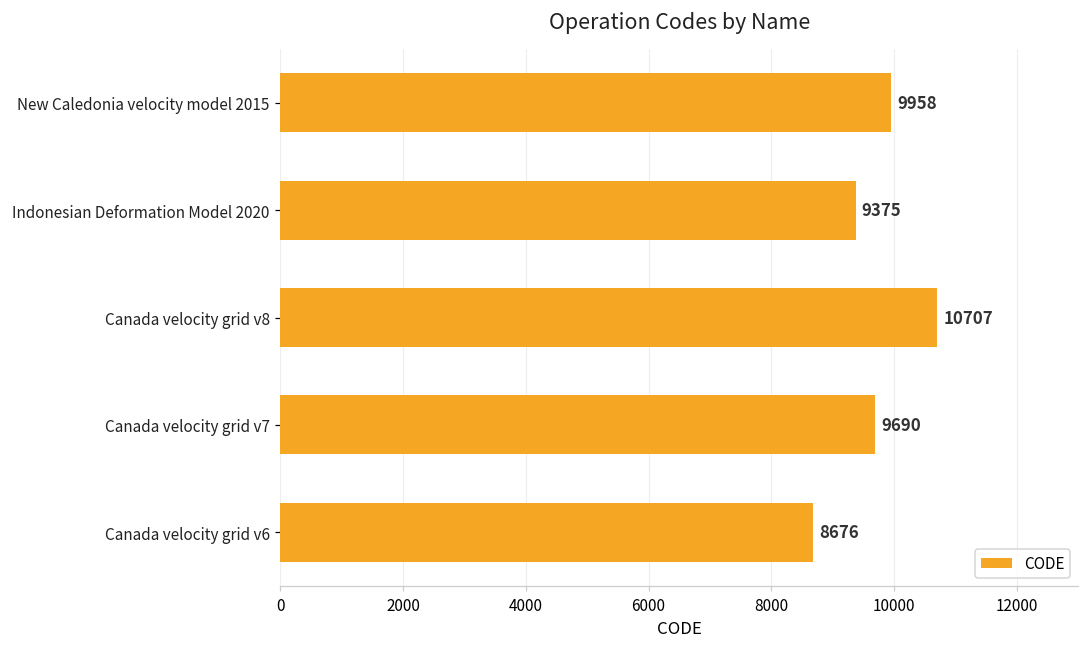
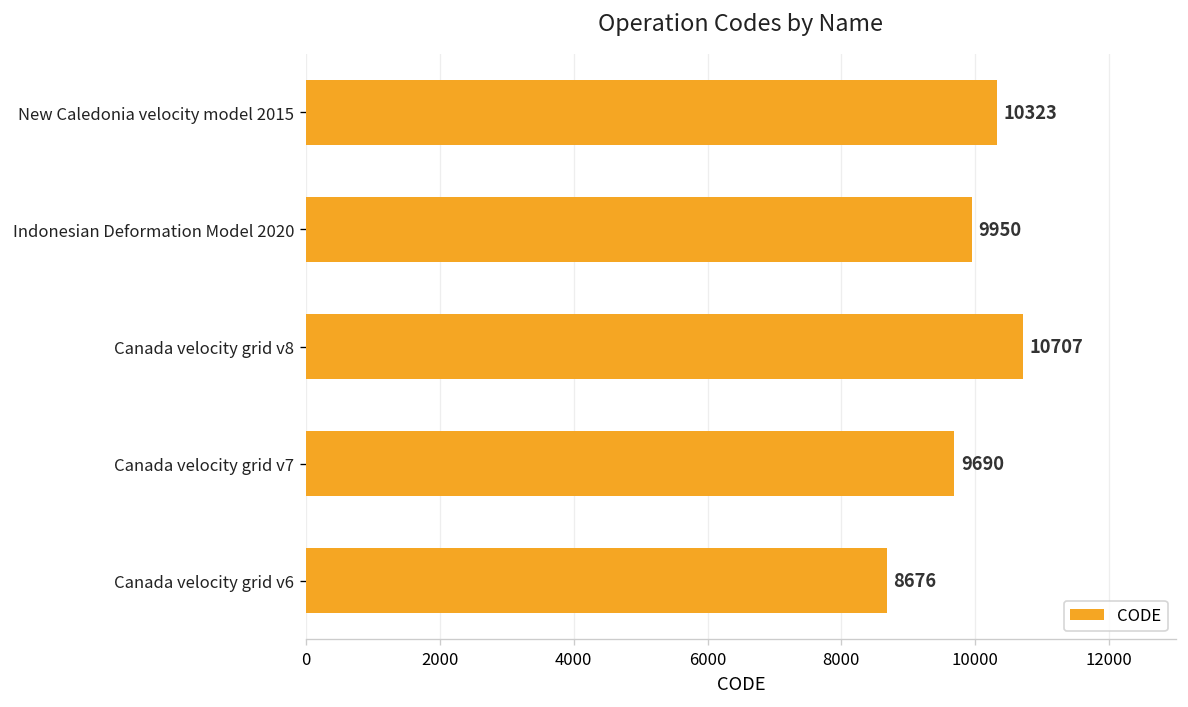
  {
-   "New Caledonia velocity model 2015": 9958,
-   "Indonesian Deformation Model 2020": 9375,
+   "New Caledonia velocity model 2015": 10323,
+   "Indonesian Deformation Model 2020": 9950,
    "Canada velocity grid v8": 10707,
    "Canada velocity grid v7": 9690,
    "Canada velocity grid v6": 8676
  }
